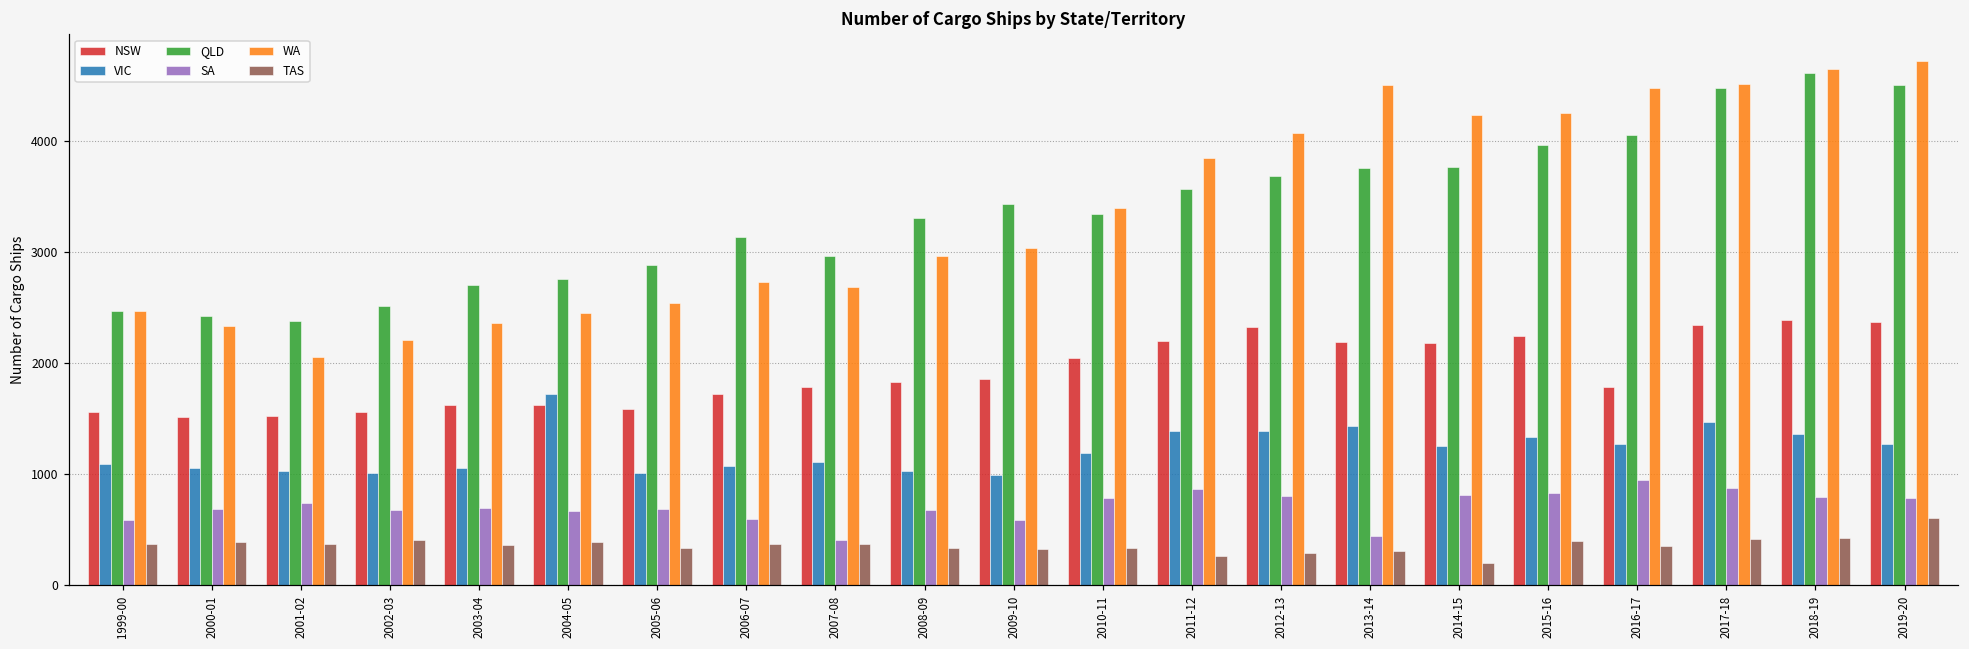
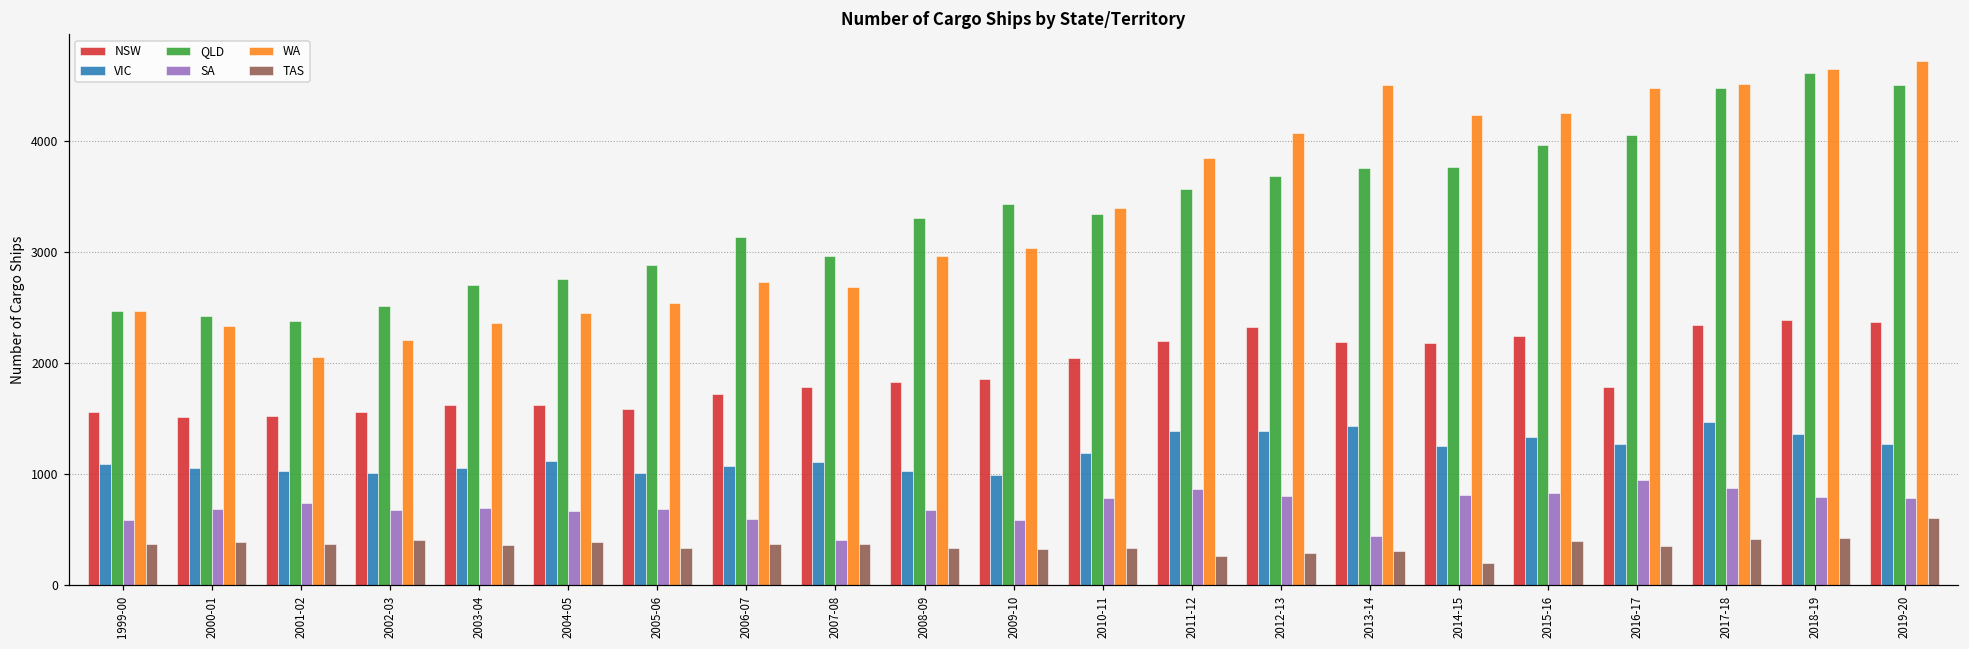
  {
    "NSW": {
      "1999-00": 1560,
      "2000-01": 1510,
      "2001-02": 1520,
      "2002-03": 1560,
      "2003-04": 1620,
      "2004-05": 1620,
      "2005-06": 1580,
      "2006-07": 1720,
      "2007-08": 1780,
      "2008-09": 1830,
      "2009-10": 1860,
      "2010-11": 2050,
      "2011-12": 2200,
      "2012-13": 2330,
      "2013-14": 2190,
      "2014-15": 2180,
      "2015-16": 2250,
      "2016-17": 1790,
      "2017-18": 2340,
      "2018-19": 2390,
      "2019-20": 2370
    },
    "VIC": {
      "1999-00": 1090,
      "2000-01": 1060,
      "2001-02": 1020,
      "2002-03": 1010,
      "2003-04": 1050,
-     "2004-05": 1720,
+     "2004-05": 1120,
      "2005-06": 1010,
      "2006-07": 1070,
      "2007-08": 1110,
      "2008-09": 1030,
      "2009-10": 990,
      "2010-11": 1190,
      "2011-12": 1390,
      "2012-13": 1390,
      "2013-14": 1440,
      "2014-15": 1250,
      "2015-16": 1330,
      "2016-17": 1270,
      "2017-18": 1470,
      "2018-19": 1360,
      "2019-20": 1270
    },
    "QLD": {
      "1999-00": 2470,
      "2000-01": 2420,
      "2001-02": 2380,
      "2002-03": 2520,
      "2003-04": 2700,
      "2004-05": 2750,
      "2005-06": 2890,
      "2006-07": 3130,
      "2007-08": 2960,
      "2008-09": 3310,
      "2009-10": 3430,
      "2010-11": 3350,
      "2011-12": 3570,
      "2012-13": 3690,
      "2013-14": 3760,
      "2014-15": 3770,
      "2015-16": 3970,
      "2016-17": 4050,
      "2017-18": 4480,
      "2018-19": 4610,
      "2019-20": 4510
    },
    "SA": {
      "1999-00": 590,
      "2000-01": 680,
      "2001-02": 740,
      "2002-03": 680,
      "2003-04": 700,
      "2004-05": 670,
      "2005-06": 680,
      "2006-07": 590,
      "2007-08": 410,
      "2008-09": 670,
      "2009-10": 590,
      "2010-11": 780,
      "2011-12": 860,
      "2012-13": 810,
      "2013-14": 440,
      "2014-15": 810,
      "2015-16": 830,
      "2016-17": 950,
      "2017-18": 870,
      "2018-19": 790,
      "2019-20": 790
    },
    "WA": {
      "1999-00": 2470,
      "2000-01": 2330,
      "2001-02": 2050,
      "2002-03": 2210,
      "2003-04": 2360,
      "2004-05": 2450,
      "2005-06": 2550,
      "2006-07": 2730,
      "2007-08": 2680,
      "2008-09": 2970,
      "2009-10": 3040,
      "2010-11": 3390,
      "2011-12": 3850,
      "2012-13": 4080,
      "2013-14": 4500,
      "2014-15": 4230,
      "2015-16": 4250,
      "2016-17": 4480,
      "2017-18": 4520,
      "2018-19": 4650,
      "2019-20": 4730
    },
    "TAS": {
      "1999-00": 370,
      "2000-01": 380,
      "2001-02": 370,
      "2002-03": 400,
      "2003-04": 360,
      "2004-05": 390,
      "2005-06": 330,
      "2006-07": 370,
      "2007-08": 370,
      "2008-09": 340,
      "2009-10": 330,
      "2010-11": 340,
      "2011-12": 270,
      "2012-13": 290,
      "2013-14": 300,
      "2014-15": 200,
      "2015-16": 390,
      "2016-17": 360,
      "2017-18": 420,
      "2018-19": 420,
      "2019-20": 600
    }
  }
